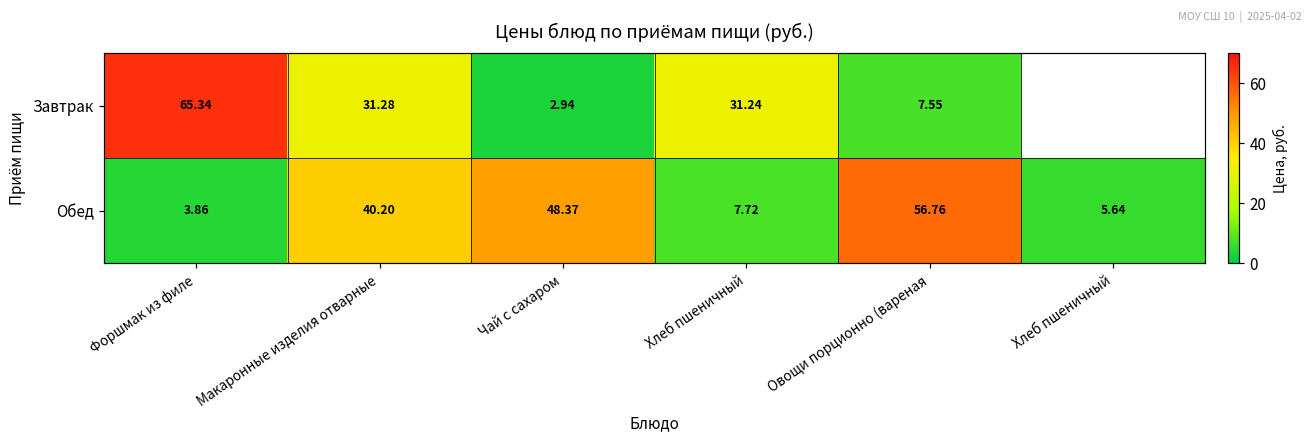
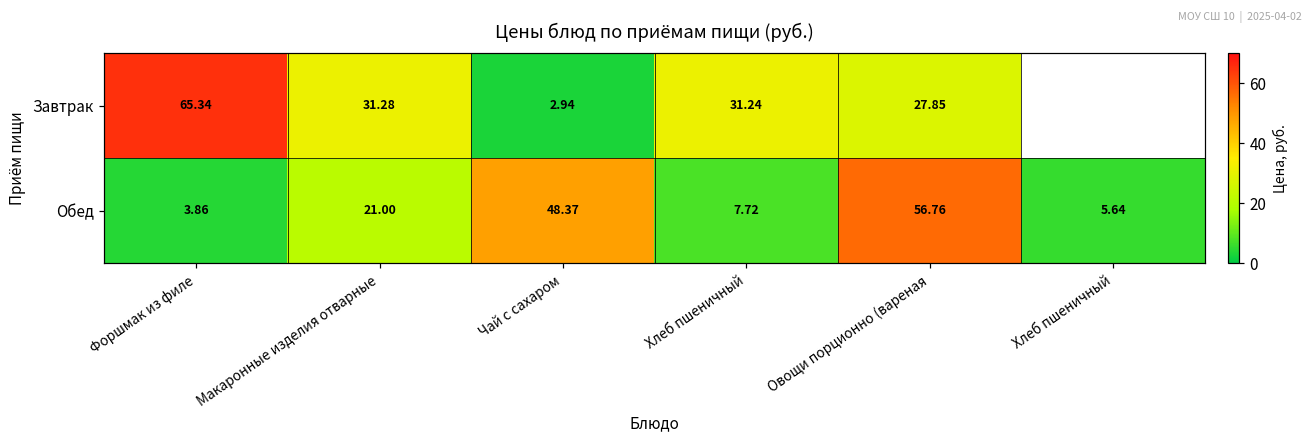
  {
    "Завтрак": {
      "Форшмак из филе": 65.34,
      "Макаронные изделия отварные": 31.28,
      "Чай с сахаром": 2.94,
      "Хлеб пшеничный": 31.24,
-     "Овощи порционно (вареная": 7.55
+     "Овощи порционно (вареная": 27.85
    },
    "Обед": {
      "Форшмак из филе": 3.86,
-     "Макаронные изделия отварные": 40.20,
+     "Макаронные изделия отварные": 21.00,
      "Чай с сахаром": 48.37,
      "Овощи порционно (вареная": 56.76
    }
  }
